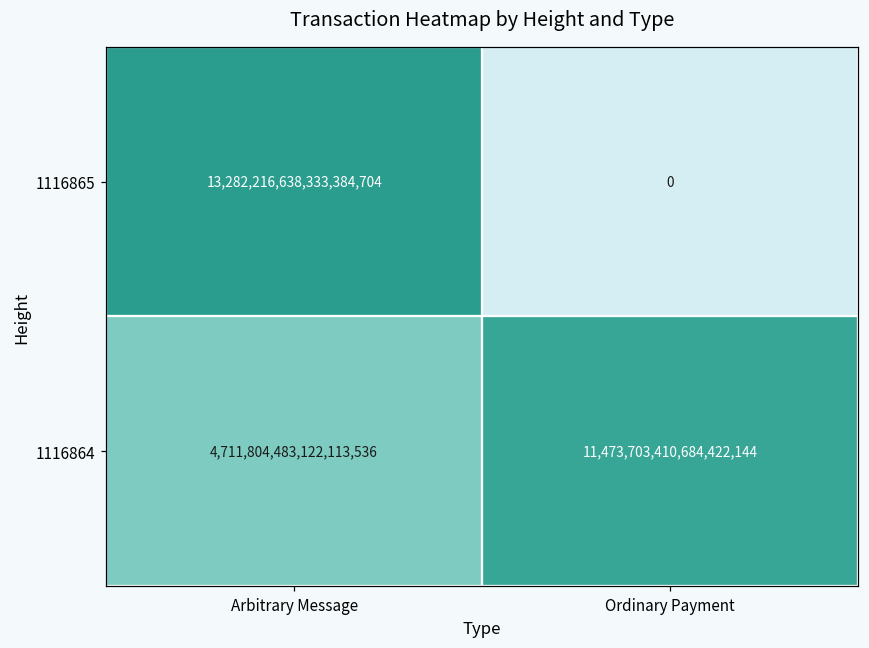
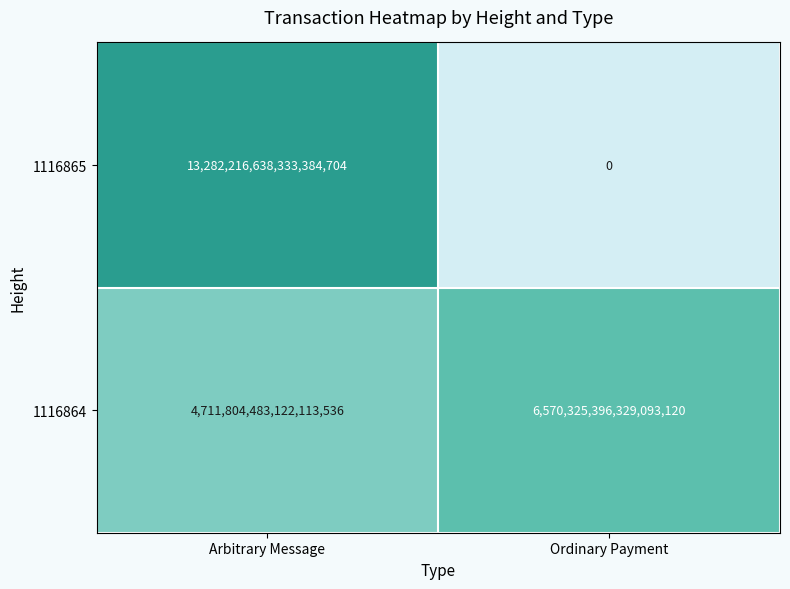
  {
    "1116865": {
      "Arbitrary Message": "13,282,216,638,333,384,704",
      "Ordinary Payment": "0"
    },
    "1116864": {
      "Arbitrary Message": "4,711,804,483,122,113,536",
-     "Ordinary Payment": "11,473,703,410,684,422,144"
+     "Ordinary Payment": "6,570,325,396,329,093,120"
    }
  }
